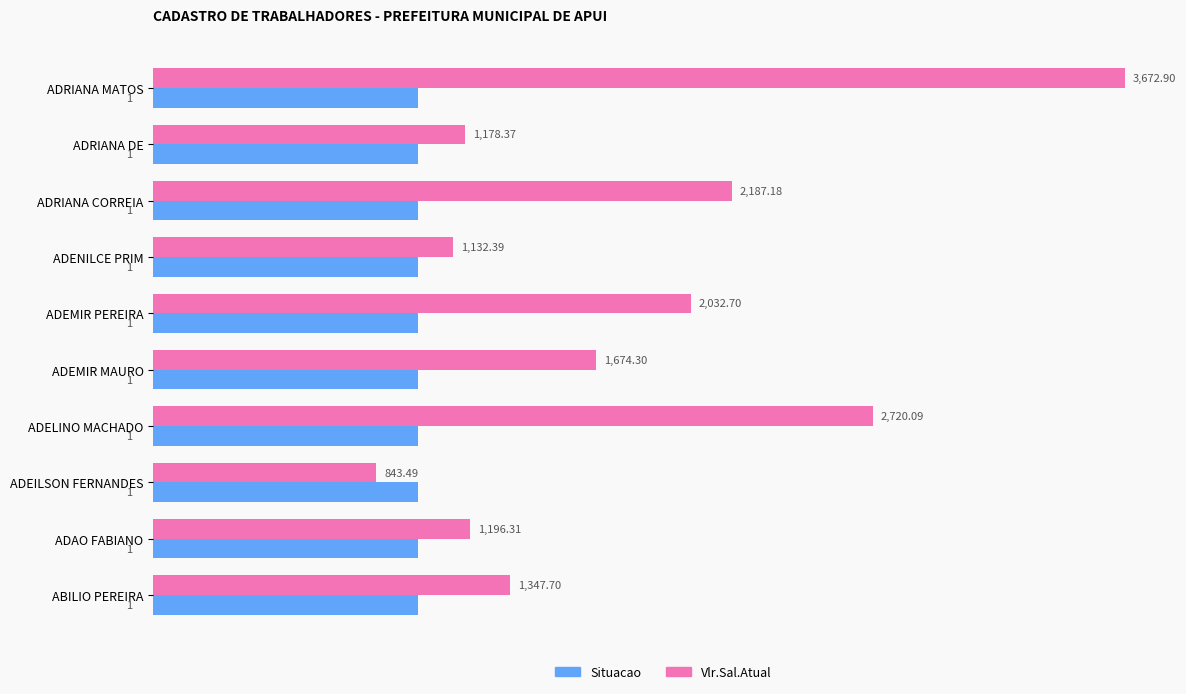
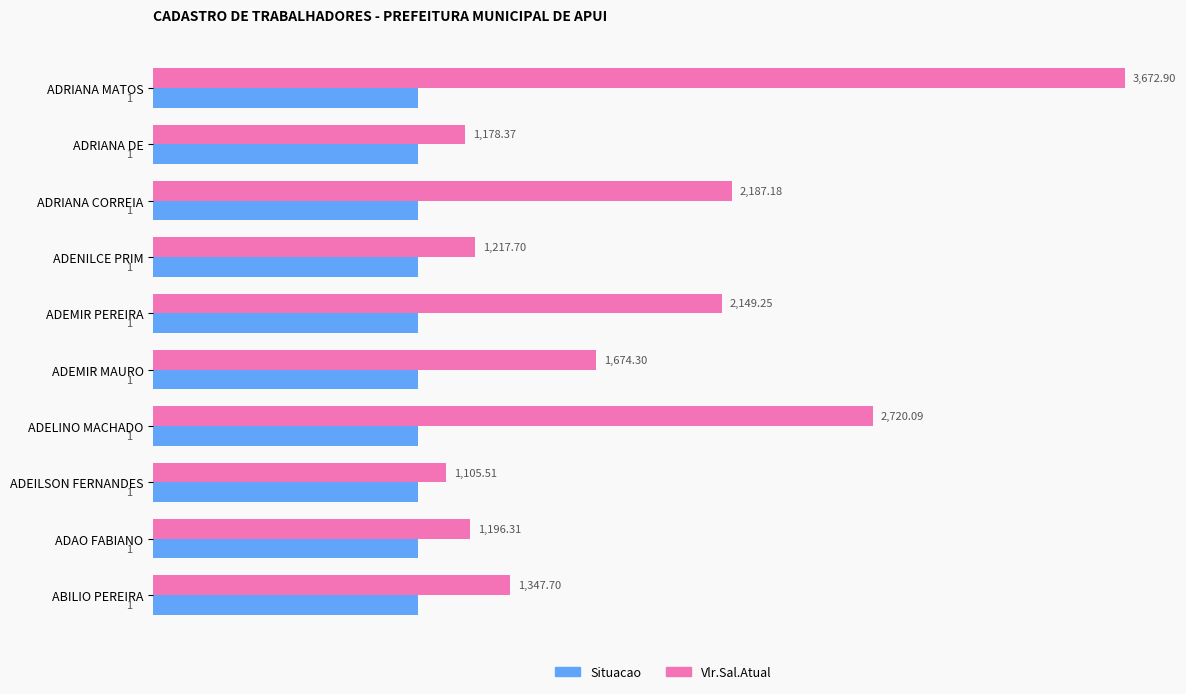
  {
    "Vlr.Sal.Atual": {
      "ADRIANA MATOS": "3,672.90",
      "ADRIANA DE": "1,178.37",
      "ADRIANA CORREIA": "2,187.18",
-     "ADENILCE PRIM": "1,132.39",
-     "ADEMIR PEREIRA": "2,032.70",
+     "ADENILCE PRIM": "1,217.70",
+     "ADEMIR PEREIRA": "2,149.25",
      "ADEMIR MAURO": "1,674.30",
      "ADELINO MACHADO": "2,720.09",
-     "ADEILSON FERNANDES": "843.49",
+     "ADEILSON FERNANDES": "1,105.51",
      "ADAO FABIANO": "1,196.31",
      "ABILIO PEREIRA": "1,347.70"
    }
  }
